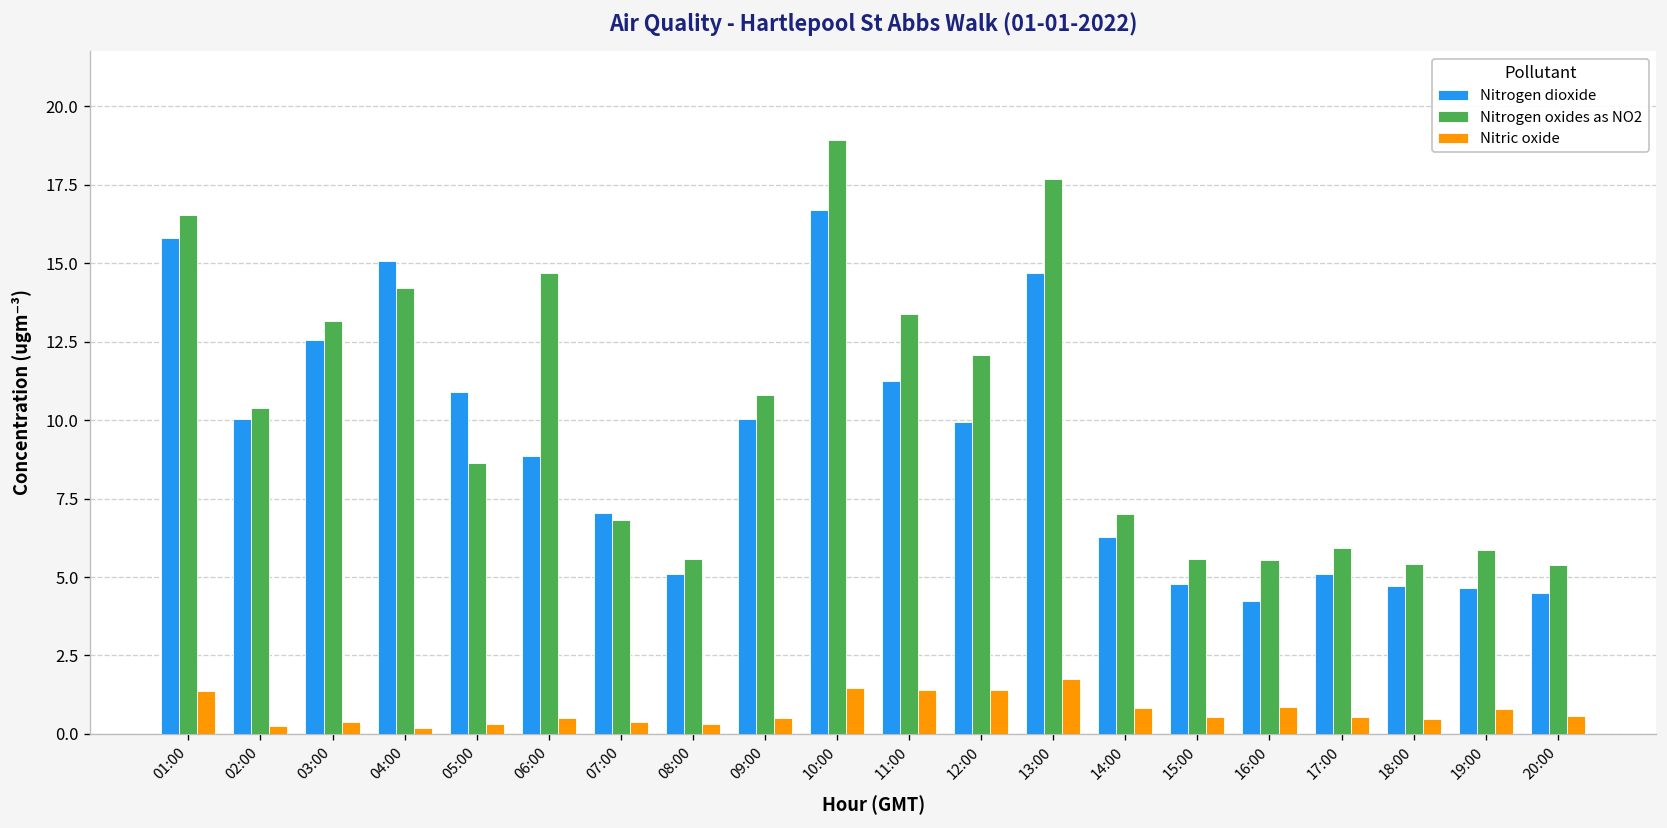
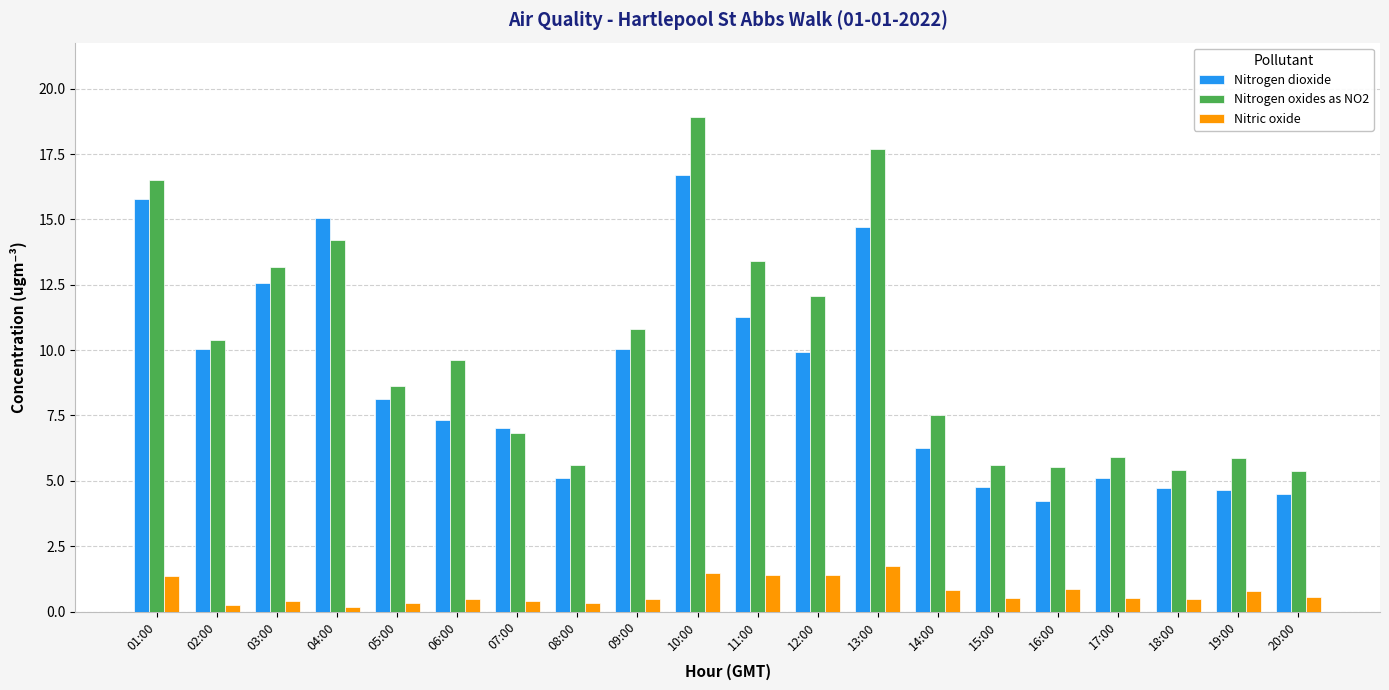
  {
    "Nitrogen dioxide": {
      "01:00": 15.8,
      "02:00": 10.0,
      "03:00": 12.6,
      "04:00": 15.1,
-     "05:00": 10.9,
-     "06:00": 8.9,
+     "05:00": 8.1,
+     "06:00": 7.3,
      "07:00": 7.0,
      "08:00": 5.1,
      "09:00": 10.0,
      "10:00": 16.7,
      "11:00": 11.3,
      "12:00": 9.9,
      "13:00": 14.7,
      "14:00": 6.3,
      "15:00": 4.8,
      "16:00": 4.2,
      "17:00": 5.1,
      "18:00": 4.7,
      "19:00": 4.7,
      "20:00": 4.5
    },
    "Nitrogen oxides as NO2": {
      "01:00": 16.5,
      "02:00": 10.4,
      "03:00": 13.2,
      "04:00": 14.2,
      "05:00": 8.6,
-     "06:00": 14.7,
+     "06:00": 9.6,
      "07:00": 6.8,
      "08:00": 5.6,
      "09:00": 10.8,
      "10:00": 18.9,
      "11:00": 13.4,
      "12:00": 12.1,
      "13:00": 17.7,
-     "14:00": 7.0,
+     "14:00": 7.5,
      "15:00": 5.6,
      "16:00": 5.5,
      "17:00": 5.9,
      "18:00": 5.4,
      "19:00": 5.9,
      "20:00": 5.4
    },
    "Nitric oxide": {
      "01:00": 1.4,
      "02:00": 0.2,
      "03:00": 0.4,
      "04:00": 0.2,
      "05:00": 0.3,
      "06:00": 0.5,
      "07:00": 0.4,
      "08:00": 0.3,
      "09:00": 0.5,
      "10:00": 1.5,
      "11:00": 1.4,
      "12:00": 1.4,
      "13:00": 1.7,
      "14:00": 0.8,
      "15:00": 0.5,
      "16:00": 0.9,
      "17:00": 0.5,
      "18:00": 0.5,
      "19:00": 0.8,
      "20:00": 0.6
    }
  }
